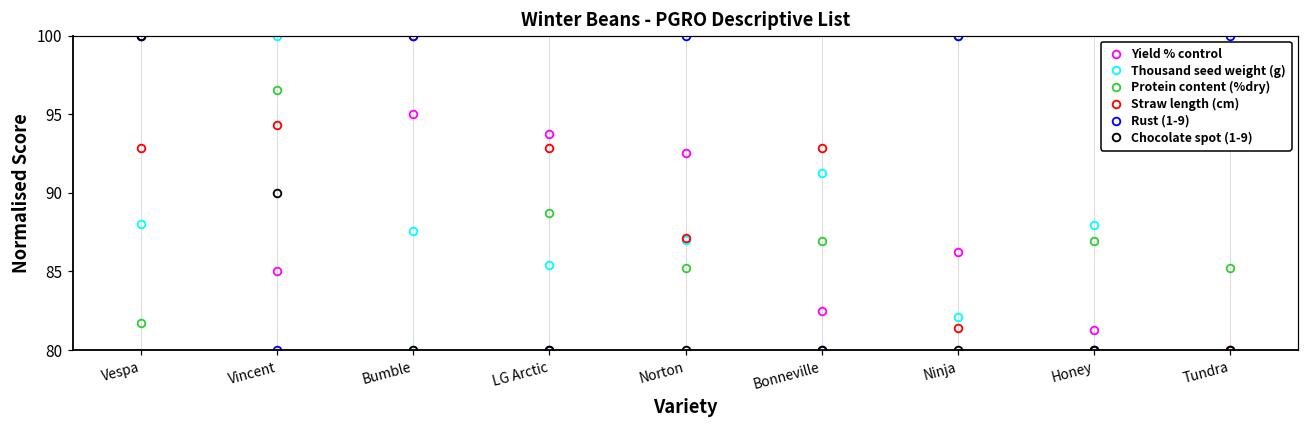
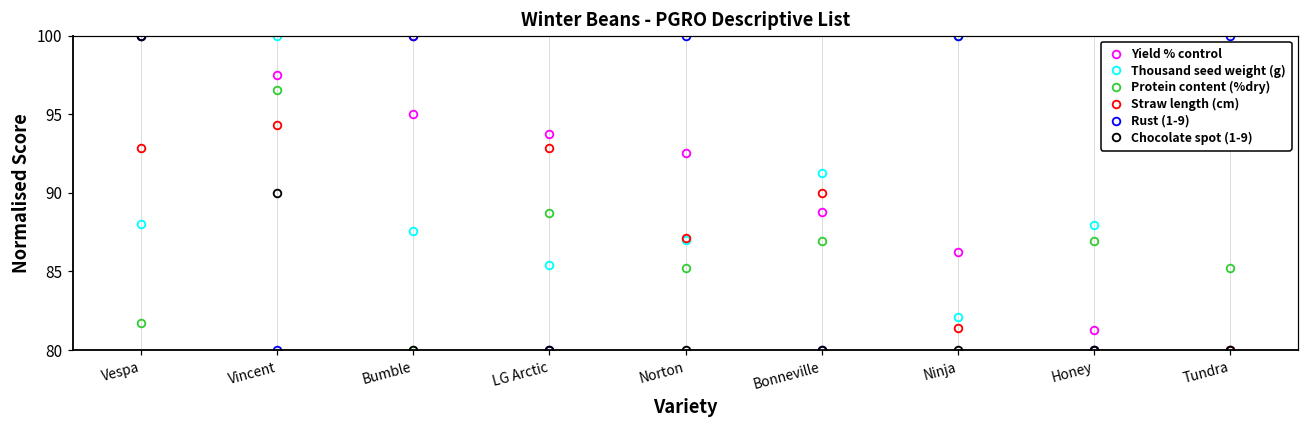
  {
    "Yield % control": {
-     "Vincent": 85.0,
+     "Vincent": 97.5,
      "Bumble": 95.0,
      "LG Arctic": 93.8,
      "Norton": 92.5,
-     "Bonneville": 82.5,
+     "Bonneville": 88.8,
      "Ninja": 86.3,
      "Honey": 81.3
    },
    "Thousand seed weight (g)": {
      "Vespa": 88.0,
      "Vincent": 100.0,
      "Bumble": 87.6,
      "LG Arctic": 85.4,
      "Bonneville": 91.3,
      "Ninja": 82.1,
      "Honey": 87.9
    },
    "Protein content (%dry)": {
      "Vespa": 81.7,
      "Vincent": 96.5,
      "LG Arctic": 88.7,
      "Norton": 85.2,
      "Bonneville": 87.0,
      "Honey": 87.0,
      "Tundra": 85.2
    },
    "Straw length (cm)": {
      "Vespa": 92.9,
      "Vincent": 94.3,
      "LG Arctic": 92.9,
-     "Bonneville": 92.9,
+     "Bonneville": 90.0,
      "Ninja": 81.4
    },
    "Rust (1-9)": {
      "Vincent": 80.0,
      "Norton": 100.0,
      "Tundra": 100.0
    },
    "Chocolate spot (1-9)": {
      "Vincent": 90.0,
      "Norton": 80.0,
      "Ninja": 80.0
    }
  }
